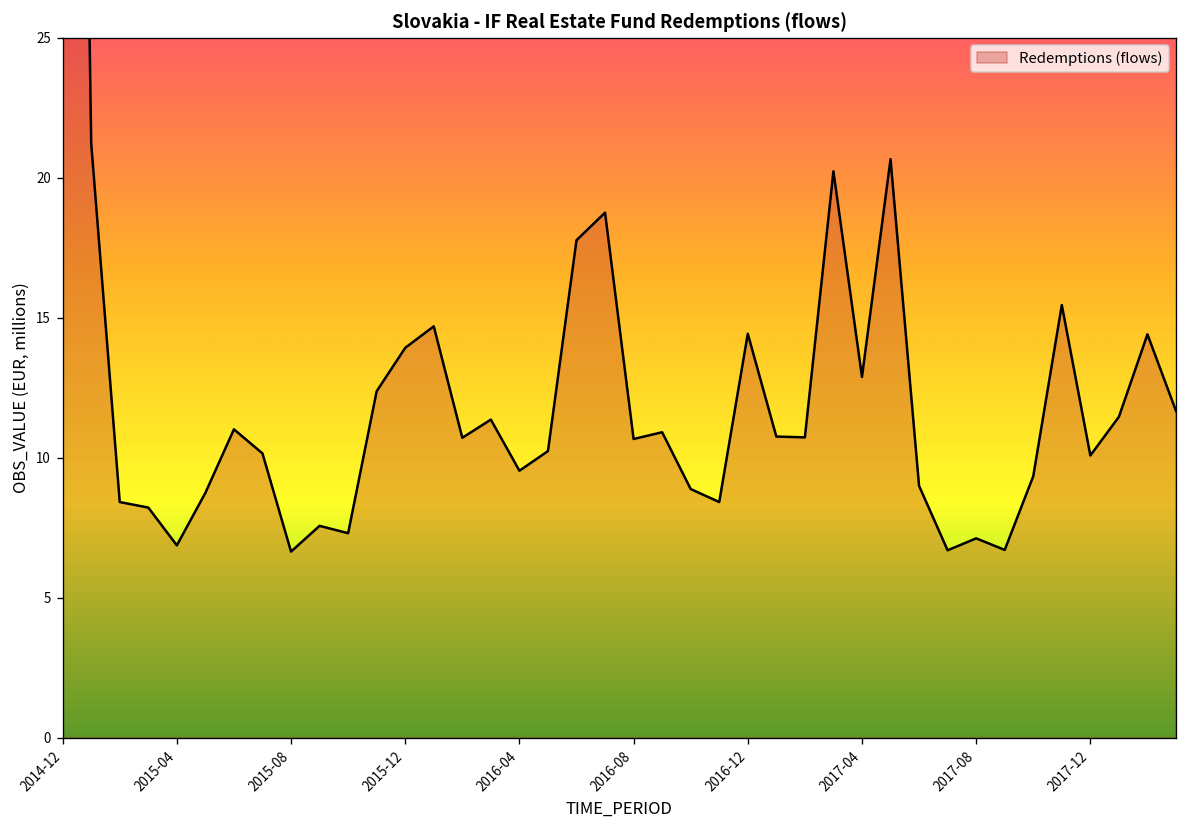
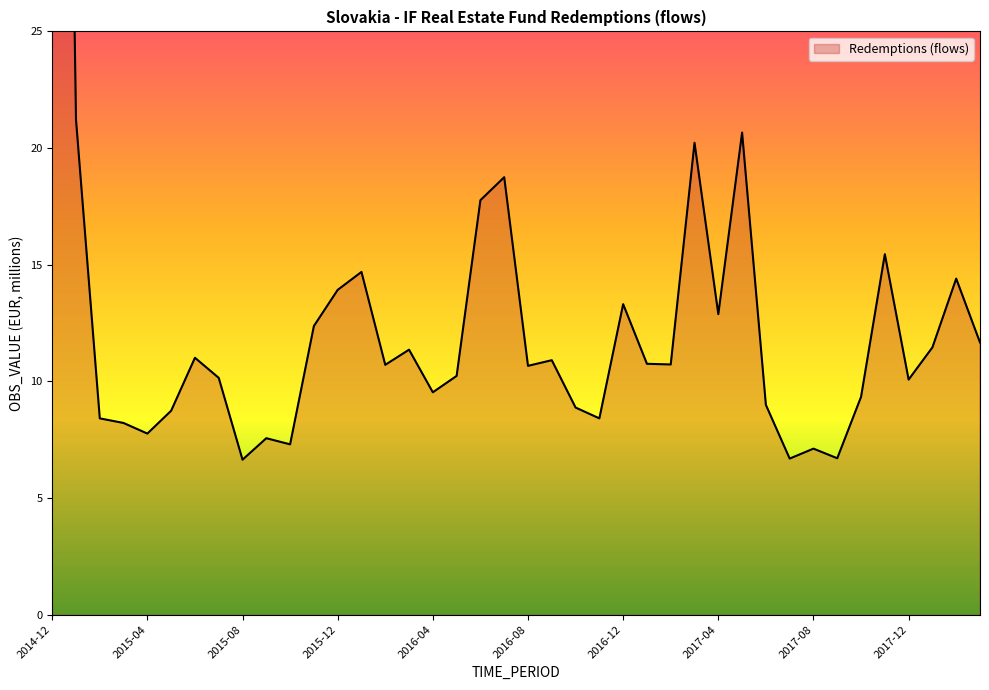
  {
-   "2015-04": 6.9,
+   "2015-04": 7.8,
    "2015-08": 6.6,
    "2015-12": 13.9,
    "2016-04": 9.5,
    "2016-08": 10.7,
-   "2016-12": 14.4,
+   "2016-12": 13.3,
    "2017-04": 12.9,
    "2017-08": 7.1,
    "2017-12": 10.1
  }
